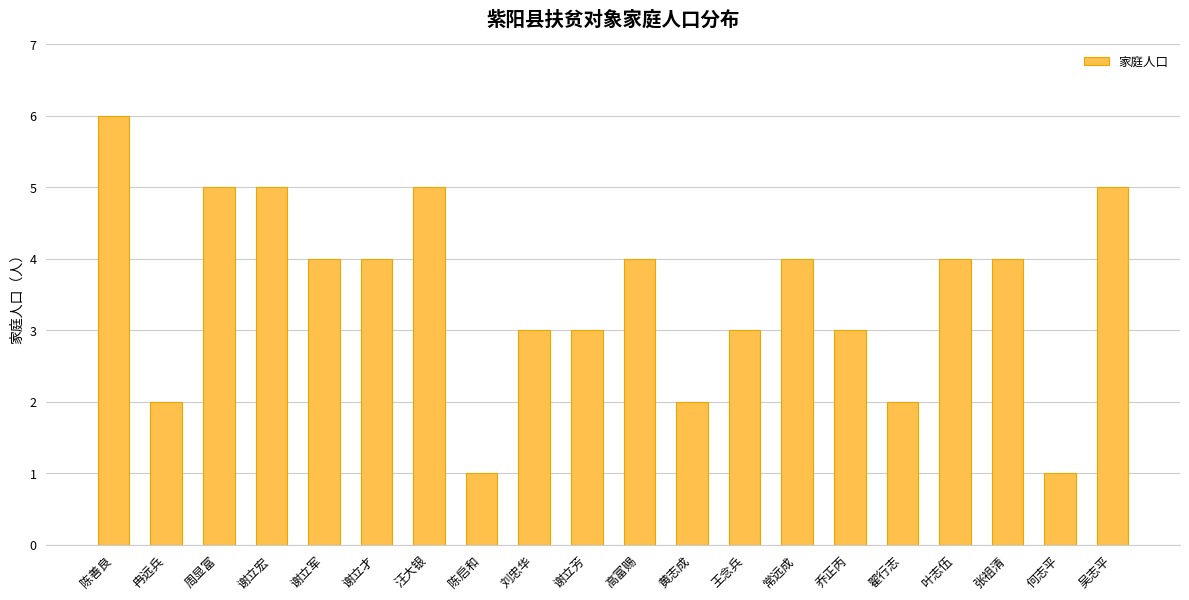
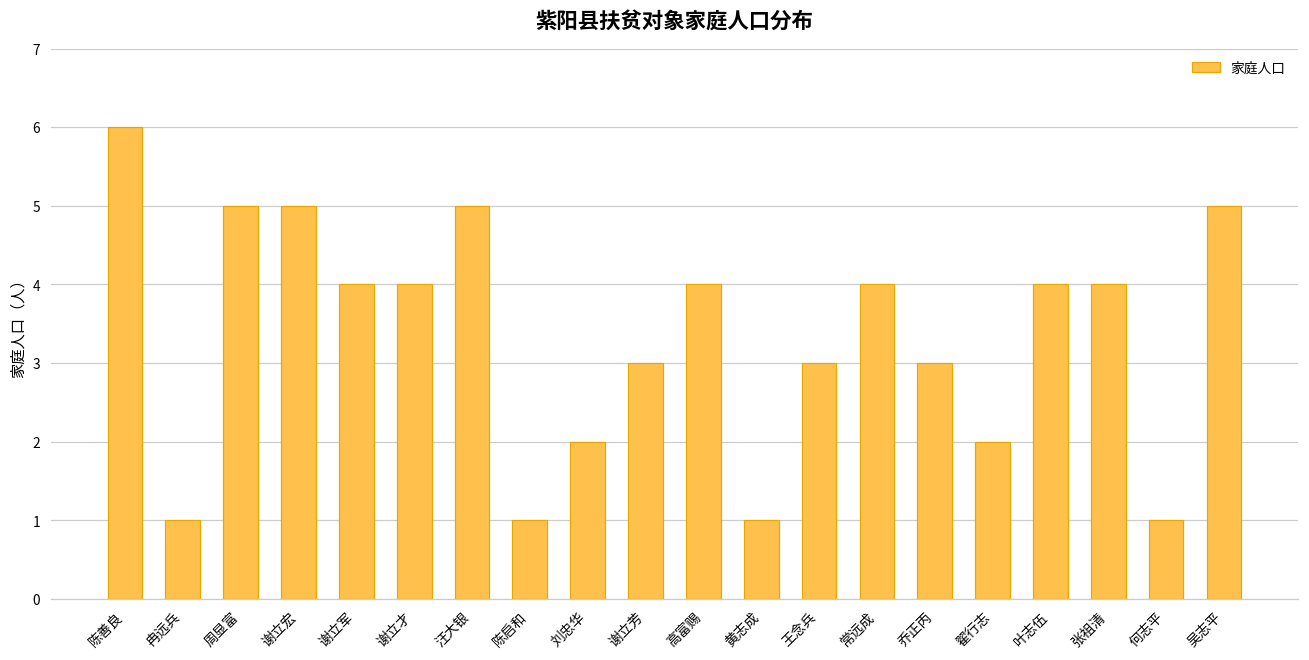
  {
    "陈善良": 6,
-   "冉远兵": 2,
+   "冉远兵": 1,
    "周显富": 5,
    "谢立宏": 5,
    "谢立军": 4,
    "谢立才": 4,
    "汪大银": 5,
    "陈启和": 1,
-   "刘忠华": 3,
+   "刘忠华": 2,
    "谢立芳": 3,
    "高富赐": 4,
-   "黄志成": 2,
+   "黄志成": 1,
    "王念兵": 3,
    "常远成": 4,
    "乔正丙": 3,
    "翟行志": 2,
    "叶志伍": 4,
    "张祖清": 4,
    "何志平": 1,
    "吴志平": 5
  }
